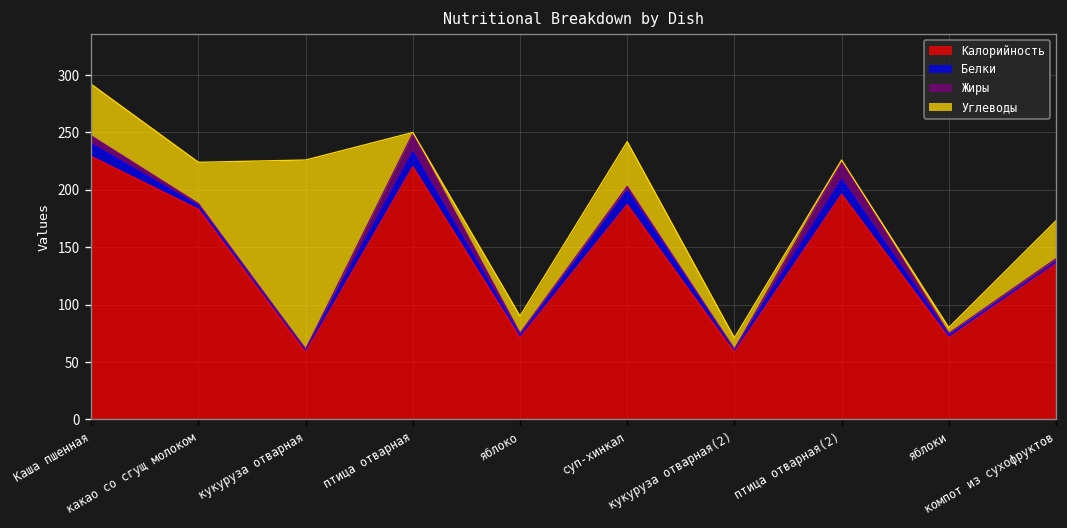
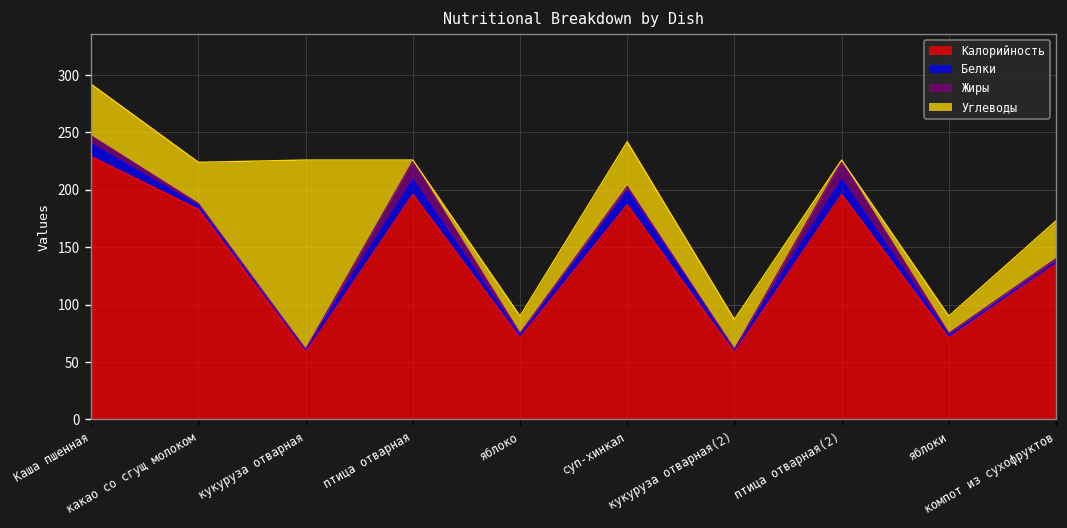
  {
    "Калорийность": {
      "Каша пшенная": 230,
      "какао со сгущ молоком": 180,
      "кукуруза отварная": 60,
-     "птица отварная": 220,
+     "птица отварная": 200,
      "суп-хинкал": 190,
      "кукуруза отварная(2)": 60,
      "птица отварная(2)": 200
    },
    "Белки": {
      "Каша пшенная": 10,
      "птица отварная": 10,
      "суп-хинкал": 10,
      "птица отварная(2)": 10
    },
    "Жиры": {
      "Каша пшенная": 10,
      "суп-хинкал": 0,
      "компот из сухофруктов": 0
    },
    "Углеводы": {
      "Каша пшенная": 50,
      "какао со сгущ молоком": 40,
      "кукуруза отварная": 170,
      "яблоко": 20,
      "суп-хинкал": 40,
-     "кукуруза отварная(2)": 10,
-     "яблоки": 10,
+     "кукуруза отварная(2)": 30,
+     "яблоки": 20,
      "компот из сухофруктов": 30
    }
  }
